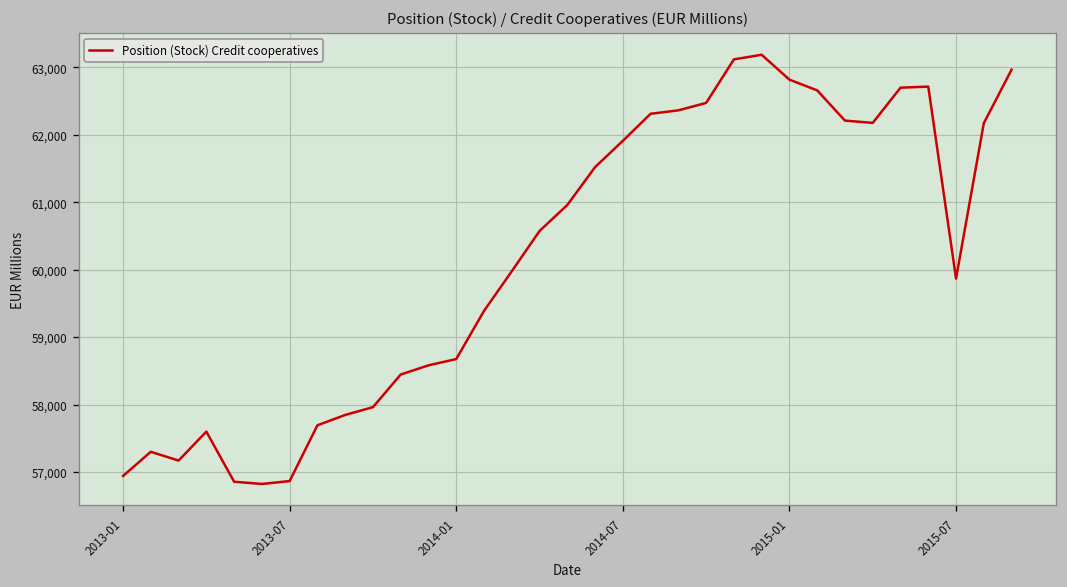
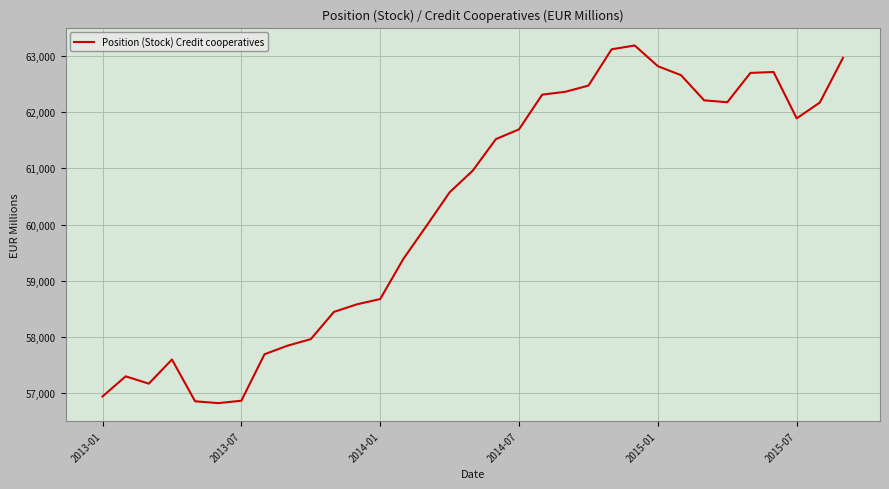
  {
    "2013-01": "56,900",
    "2013-07": "56,900",
    "2014-01": "58,700",
-   "2014-07": "61,900",
+   "2014-07": "61,700",
    "2015-01": "62,800",
-   "2015-07": "59,900"
+   "2015-07": "61,900"
  }
